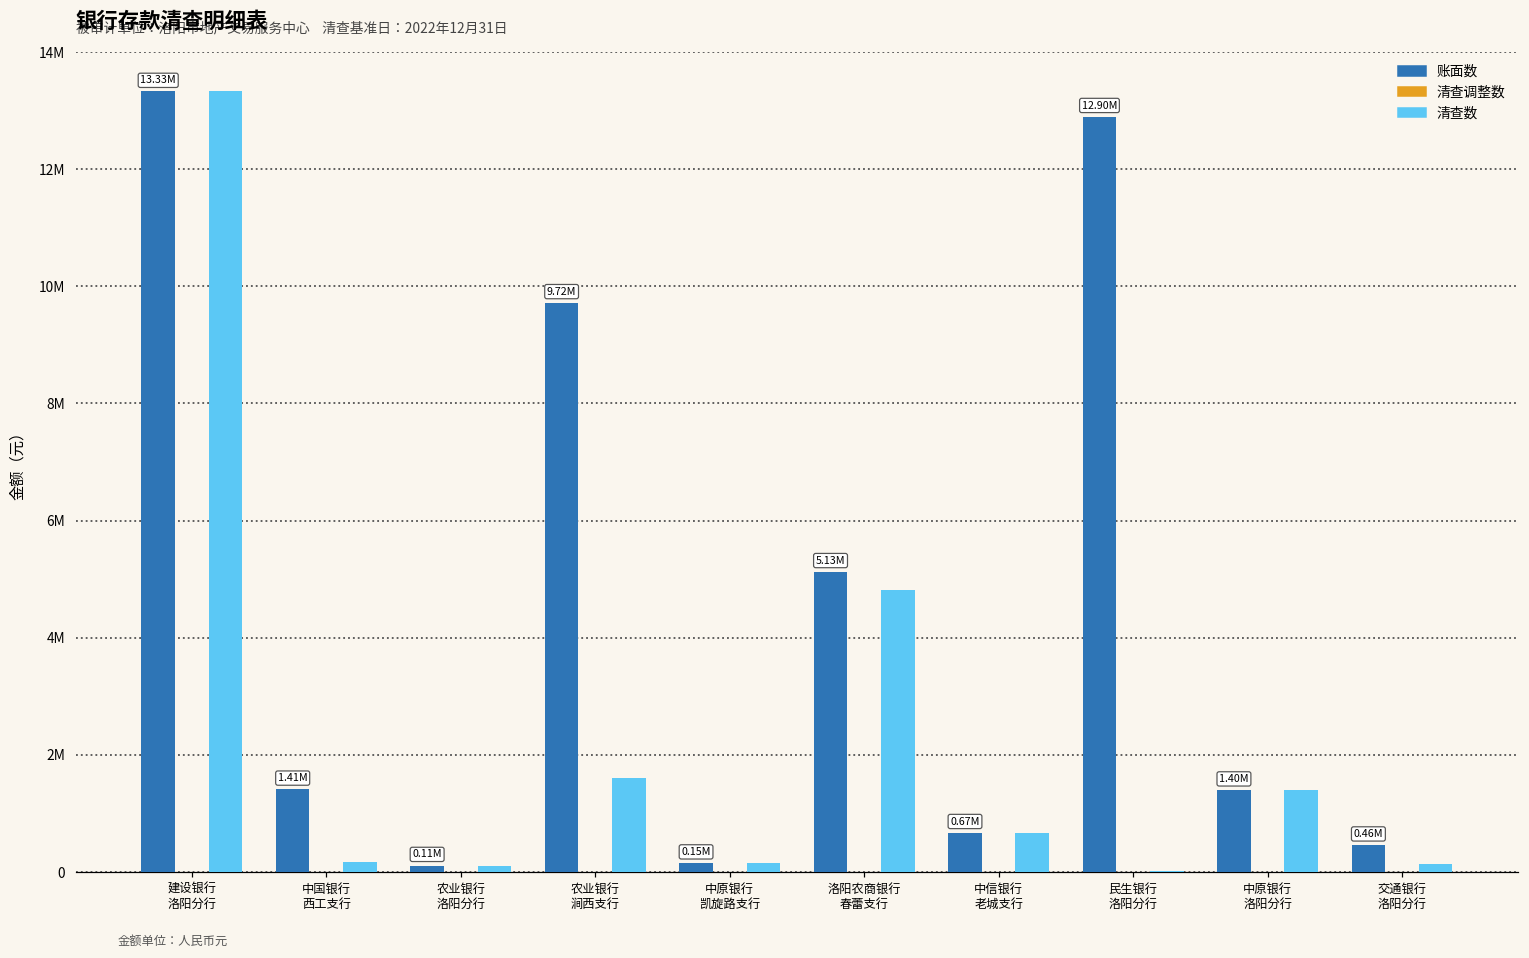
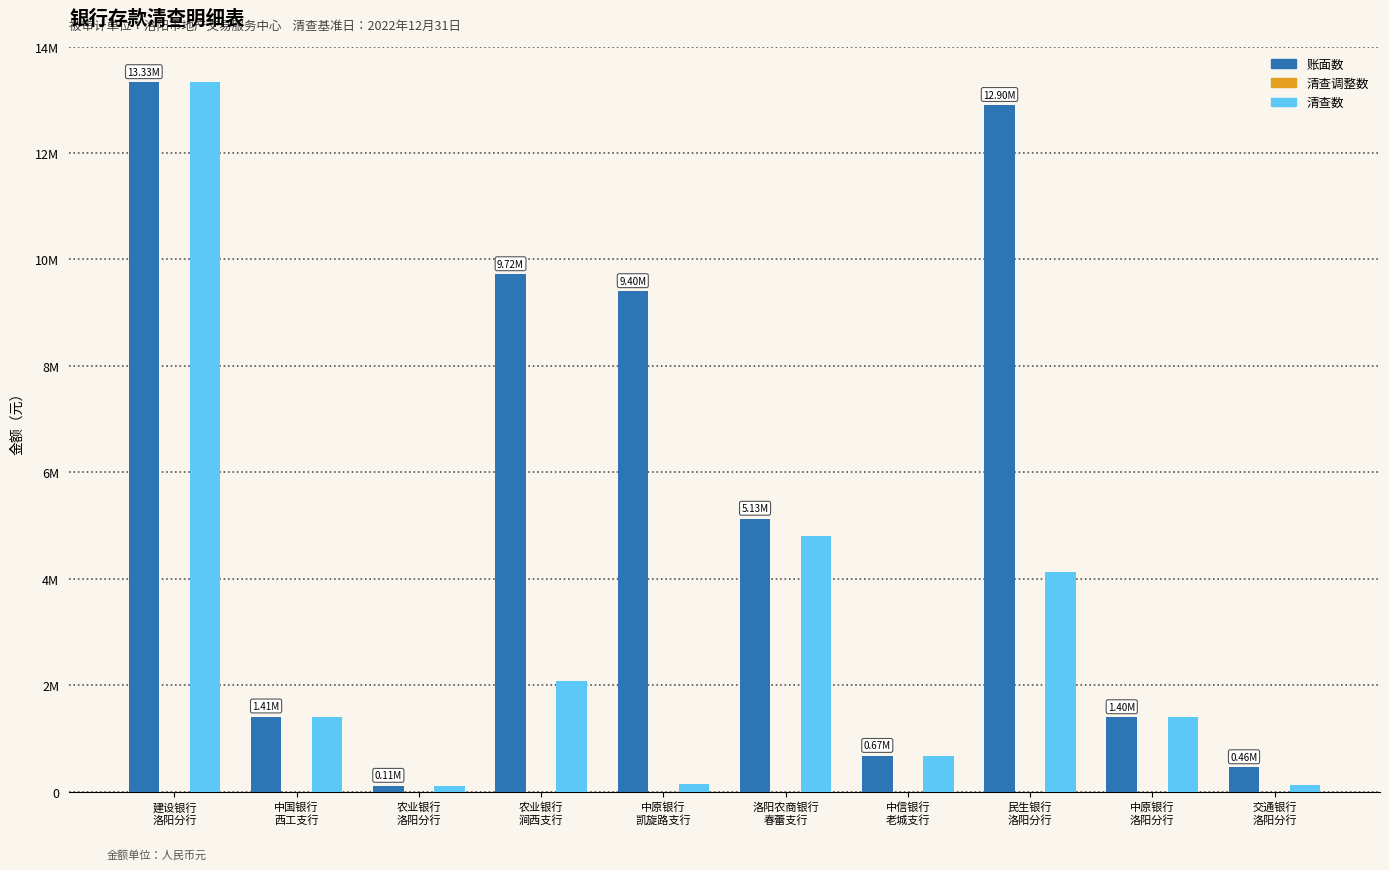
  {
    "账面数": {
-     "中原银行 凯旋路支行": "0.15M"
+     "中原银行 凯旋路支行": "9.40M"
    },
    "清查调整数": {
      "建设银行 洛阳分行": "0",
      "中国银行 西工支行": "0",
      "农业银行 洛阳分行": "0",
      "农业银行 涧西支行": "0",
      "中原银行 凯旋路支行": "0",
      "洛阳农商银行 春蕾支行": "0",
      "中信银行 老城支行": "0",
      "民生银行 洛阳分行": "0",
      "中原银行 洛阳分行": "0",
      "交通银行 洛阳分行": "0"
    },
    "清查数": {
      "建设银行 洛阳分行": "13300000",
-     "中国银行 西工支行": "200000",
+     "中国银行 西工支行": "1400000",
      "农业银行 洛阳分行": "100000",
-     "农业银行 涧西支行": "1600000",
+     "农业银行 涧西支行": "2100000",
      "中原银行 凯旋路支行": "200000",
      "洛阳农商银行 春蕾支行": "4800000",
      "中信银行 老城支行": "700000",
-     "民生银行 洛阳分行": "0",
+     "民生银行 洛阳分行": "4100000",
      "中原银行 洛阳分行": "1400000",
      "交通银行 洛阳分行": "100000"
    }
  }
